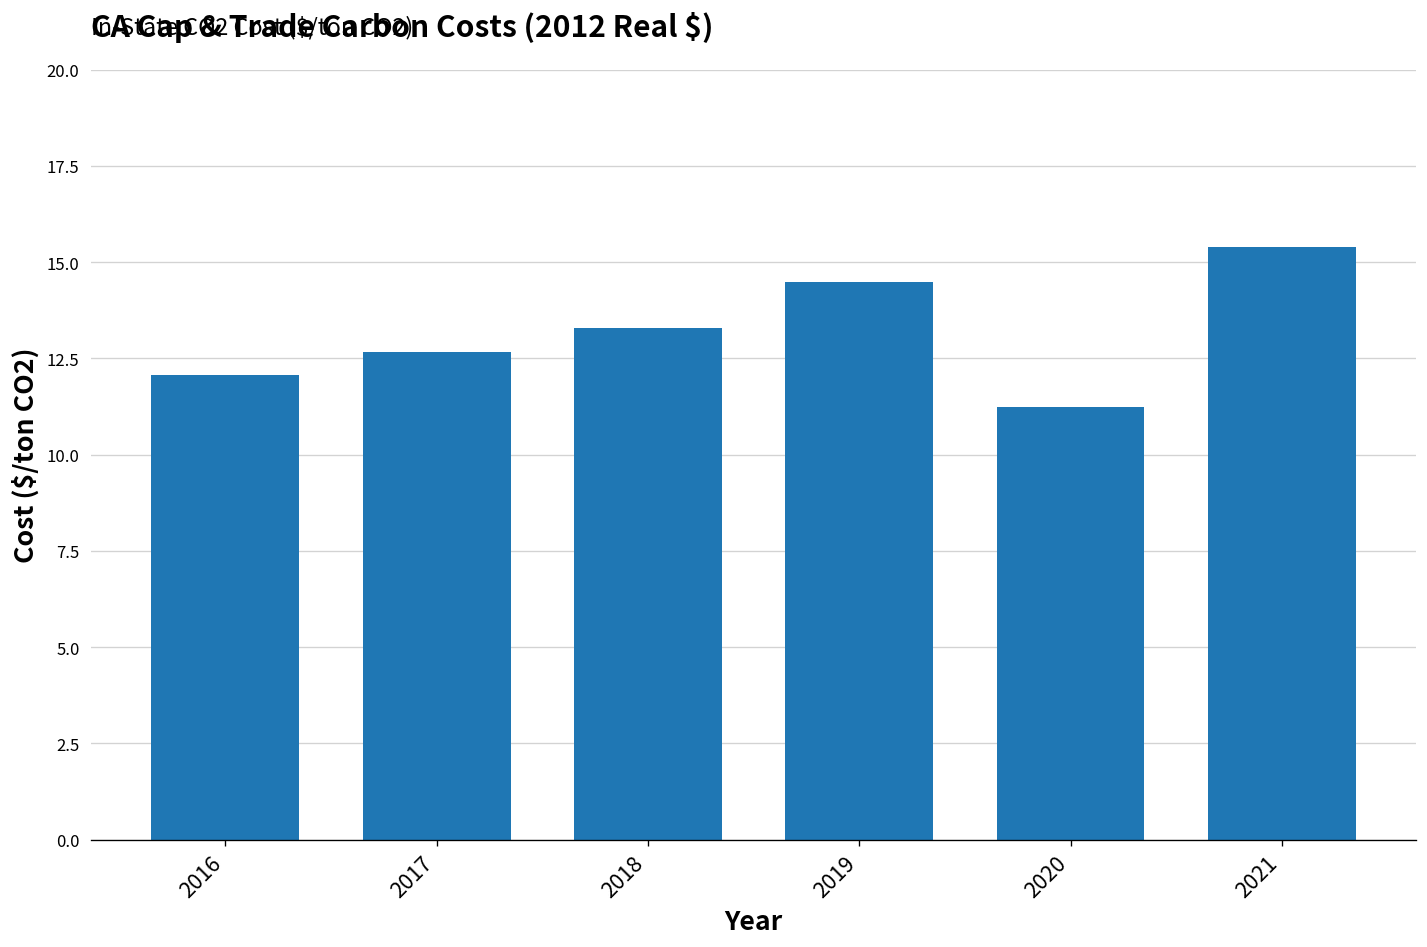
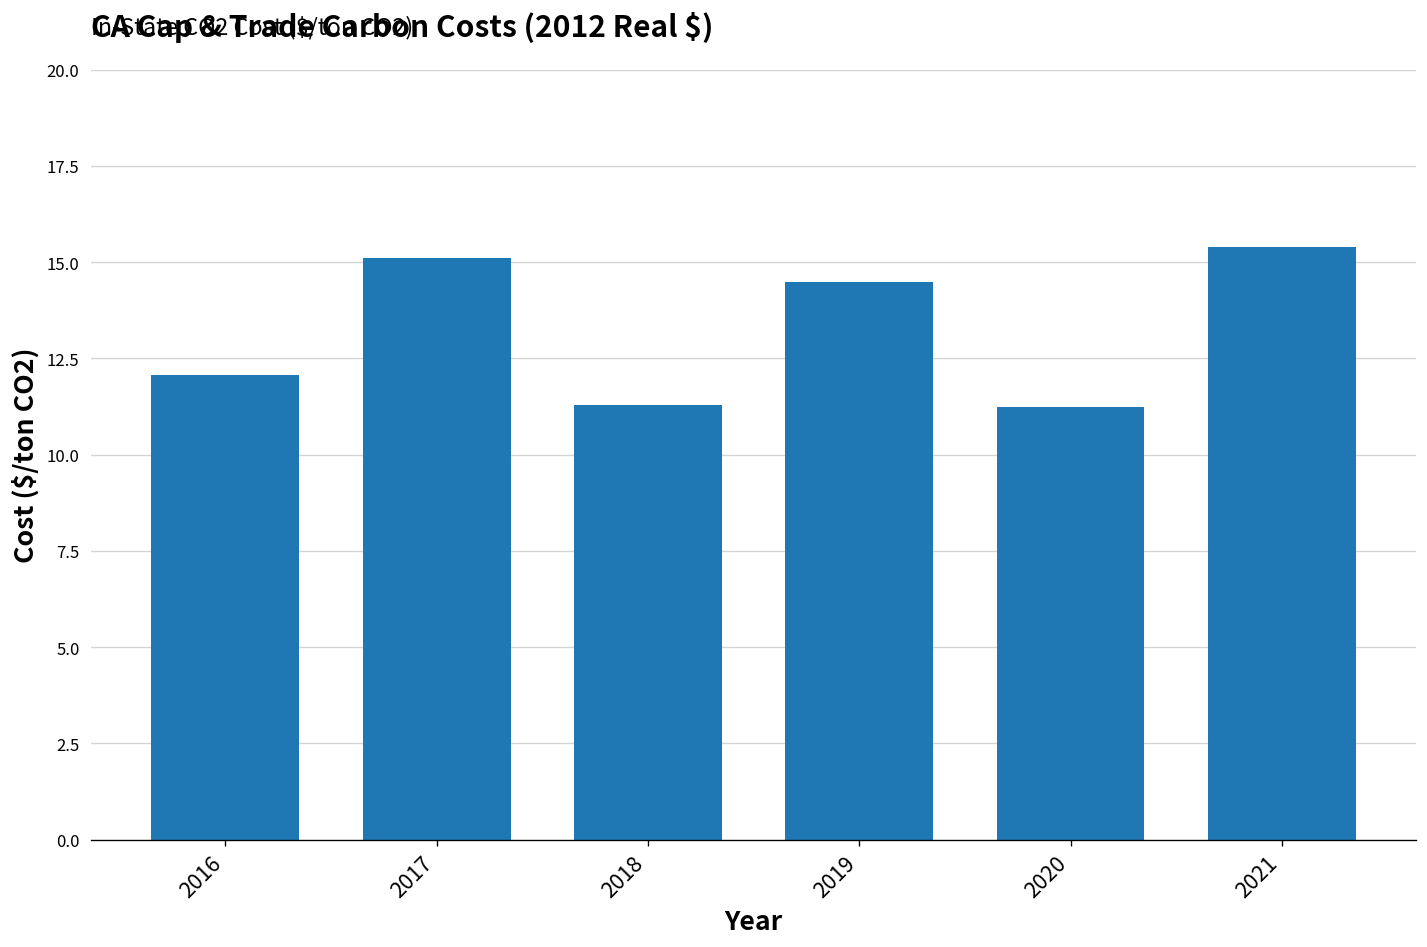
  {
    "2016": 12.1,
-   "2017": 12.7,
-   "2018": 13.3,
+   "2017": 15.1,
+   "2018": 11.3,
    "2019": 14.5,
    "2020": 11.2,
    "2021": 15.4
  }
